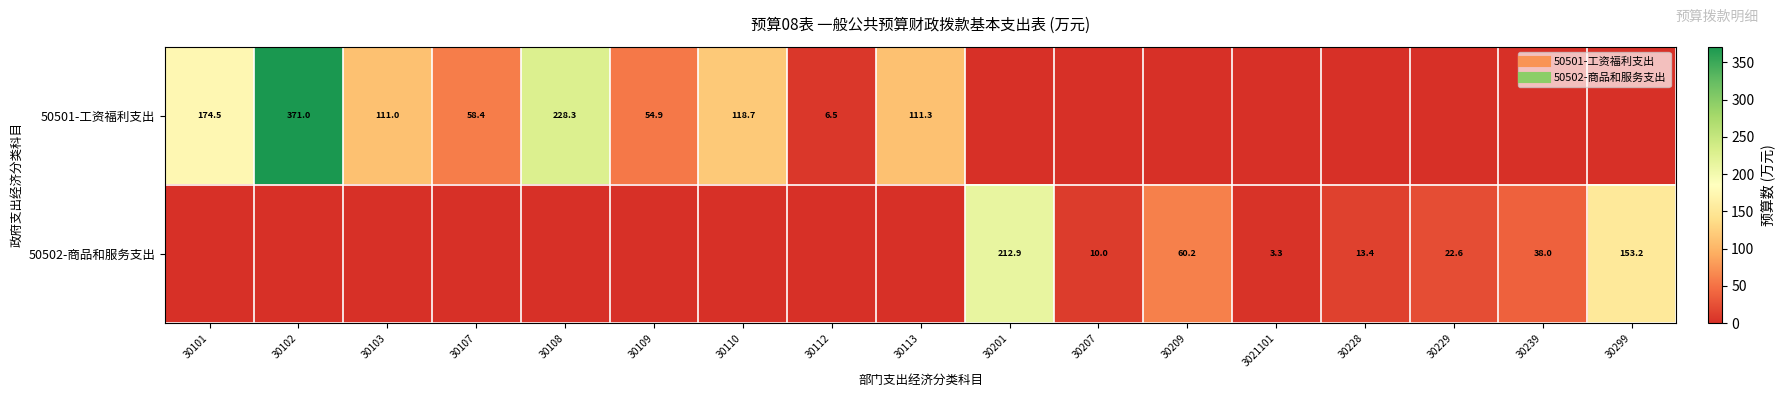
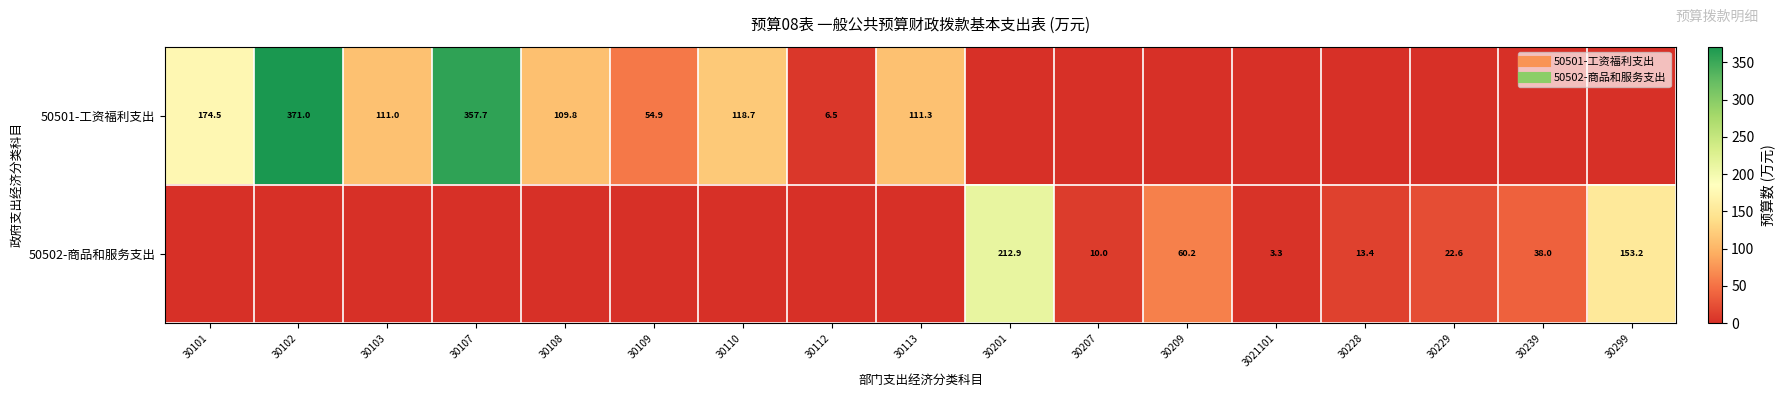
  {
    "50501-工资福利支出": {
      "30101": 174.5,
      "30102": 371.0,
      "30103": 111.0,
-     "30107": 58.4,
-     "30108": 228.3,
+     "30107": 357.7,
+     "30108": 109.8,
      "30109": 54.9,
      "30110": 118.7,
      "30112": 6.5,
      "30113": 111.3
    },
    "50502-商品和服务支出": {
      "30201": 212.9,
      "30207": 10.0,
      "30209": 60.2,
      "3021101": 3.3,
      "30228": 13.4,
      "30229": 22.6,
      "30239": 38.0,
      "30299": 153.2
    }
  }
